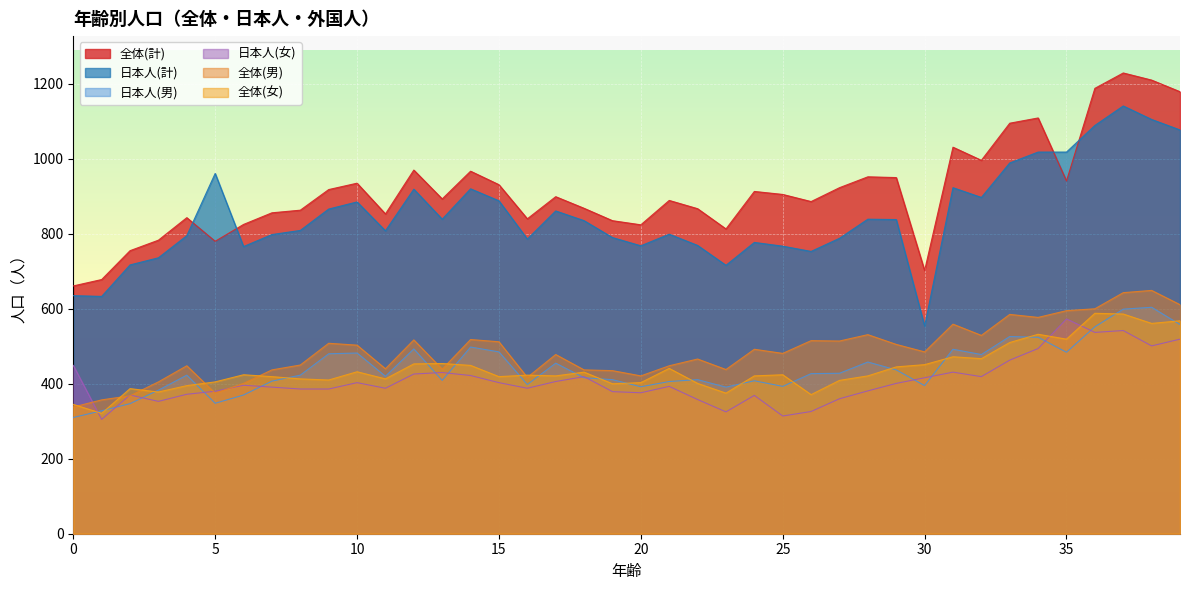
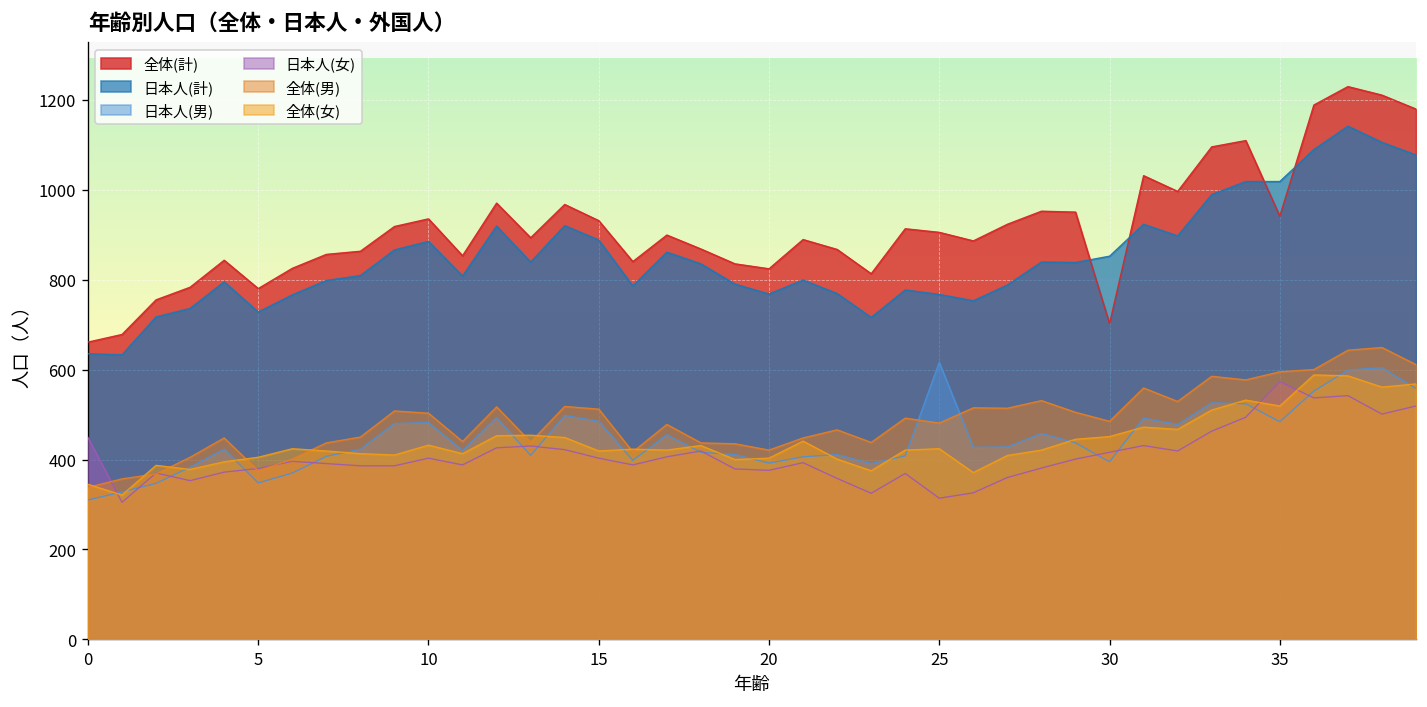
  {
    "全体(計)": {
      "0": 660,
      "5": 780,
      "10": 940,
      "15": 930,
      "20": 820,
      "25": 910,
      "30": 700,
      "35": 940
    },
    "日本人(計)": {
      "0": 640,
-     "5": 960,
+     "5": 730,
      "10": 890,
      "15": 890,
      "20": 770,
      "25": 770,
-     "30": 550,
+     "30": 850,
      "35": 1020
    },
    "日本人(男)": {
      "0": 310,
      "5": 350,
      "10": 480,
      "15": 490,
      "20": 390,
-     "25": 390,
+     "25": 620,
      "30": 400,
      "35": 480
    },
    "日本人(女)": {
      "0": 450,
      "10": 400,
      "15": 400,
      "20": 380,
      "25": 310,
      "30": 420,
      "35": 570
    }
  }
